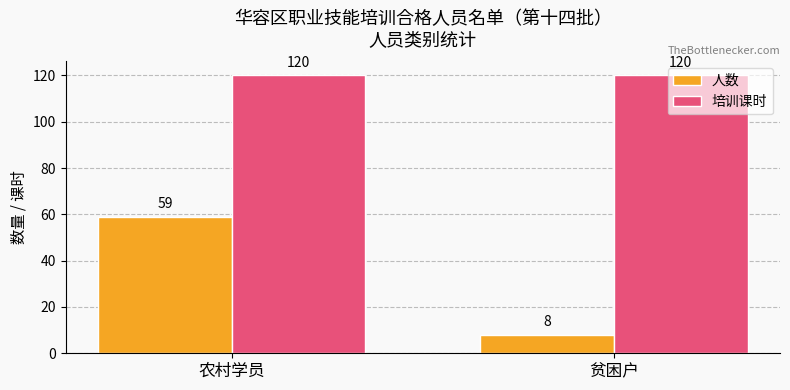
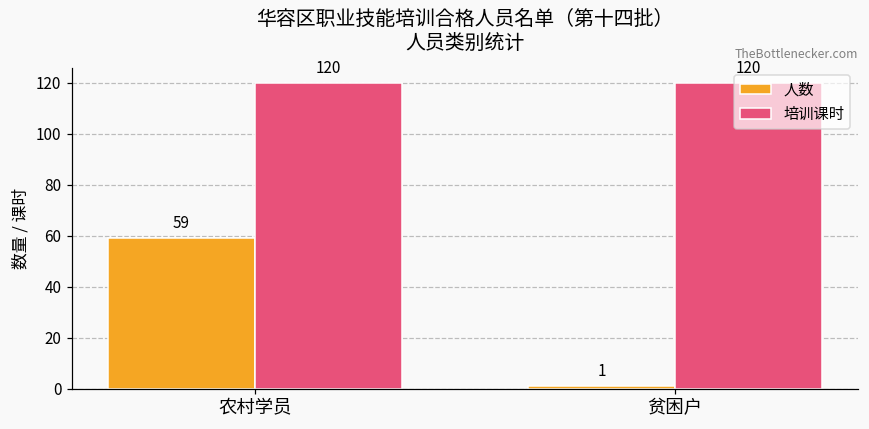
  {
    "人数": {
      "农村学员": 59,
-     "贫困户": 8
+     "贫困户": 1
    },
    "培训课时": {
      "农村学员": 120
    }
  }
